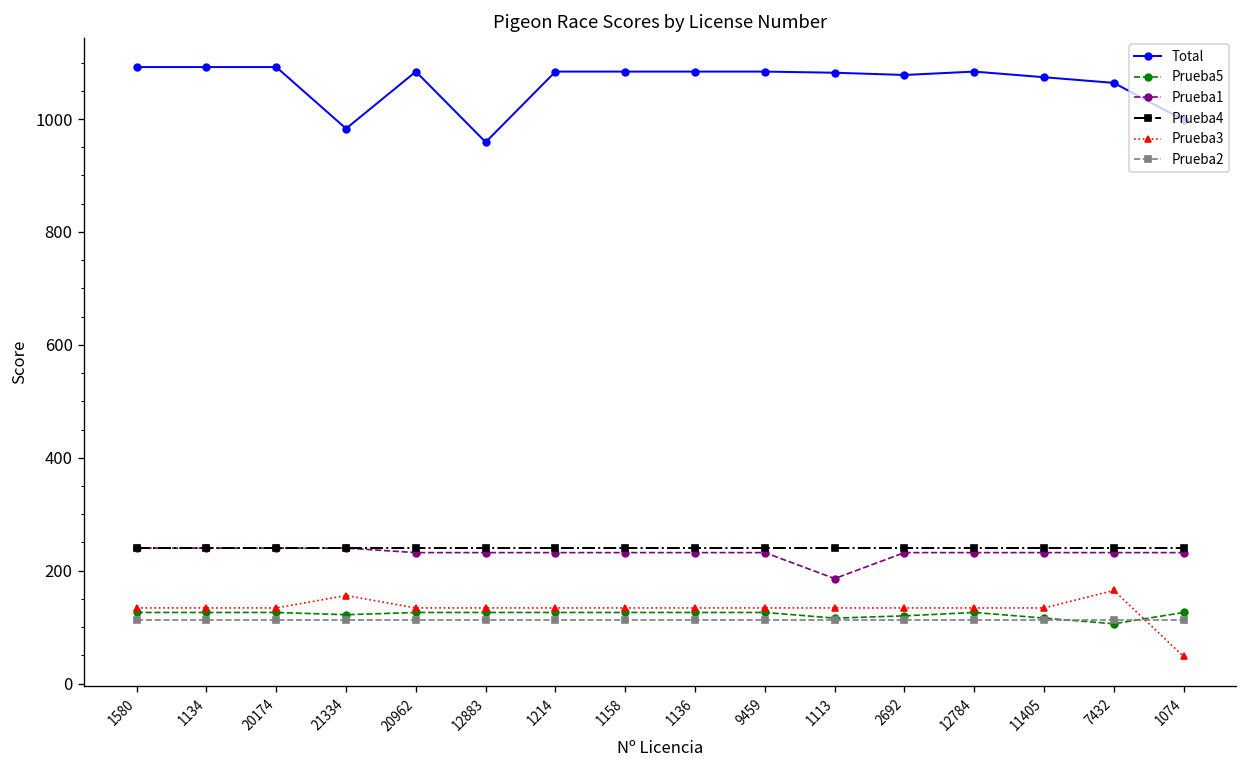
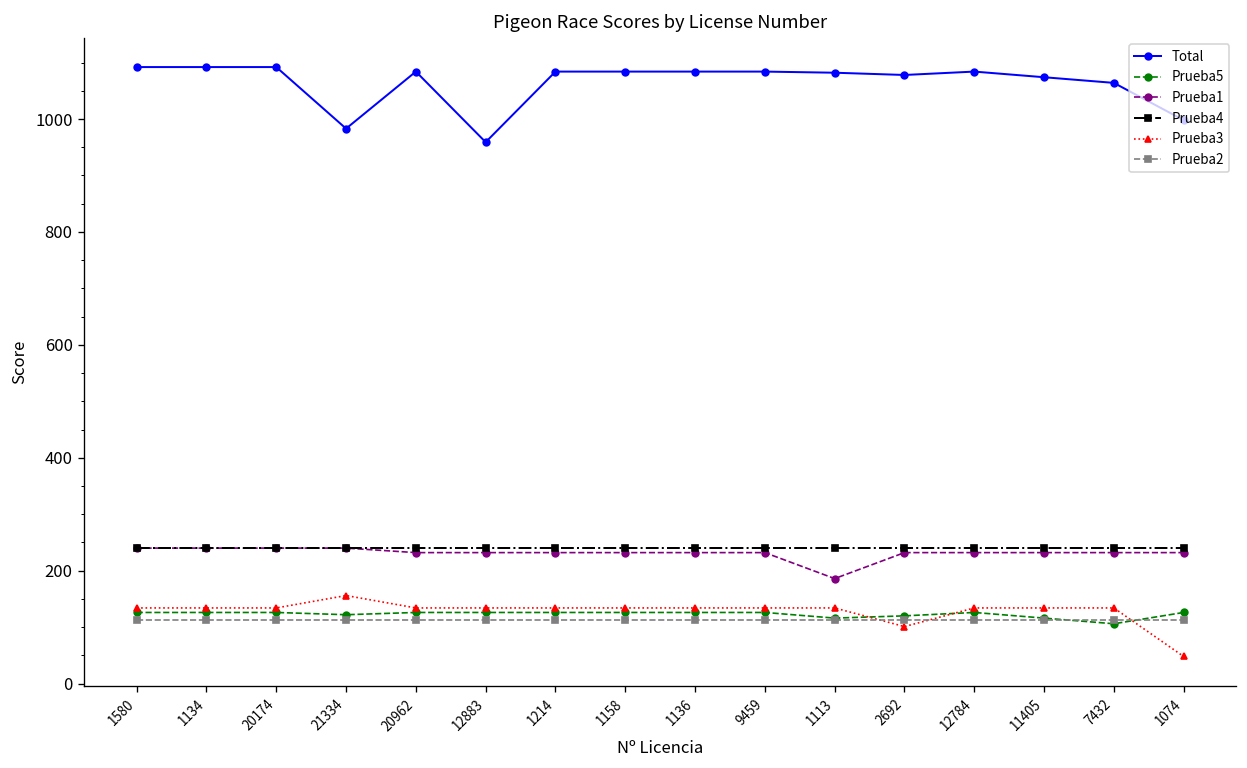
  {
    "Total": {
      "1580": 1090,
      "1134": 1090,
      "20174": 1090,
      "21334": 980,
      "20962": 1080,
      "12883": 960,
      "1214": 1080,
      "1158": 1080,
      "1136": 1080,
      "9459": 1080,
      "1113": 1080,
      "2692": 1080,
      "12784": 1080,
      "11405": 1070,
      "7432": 1060
    },
    "Prueba5": {
      "1580": 130,
      "1134": 130,
      "20174": 130,
      "21334": 120,
      "20962": 130,
      "12883": 130,
      "1214": 130,
      "1158": 130,
      "1136": 130,
      "9459": 130,
      "2692": 120,
      "12784": 130,
      "7432": 110,
      "1074": 130
    },
    "Prueba1": {
      "20962": 230,
      "12883": 230,
      "1214": 230,
      "1158": 230,
      "1136": 230,
      "9459": 230,
      "1113": 190,
      "2692": 230,
      "12784": 230,
      "11405": 230,
      "7432": 230,
      "1074": 230
    },
    "Prueba4": {
      "20962": 240,
      "12883": 240,
      "1214": 240,
      "1158": 240,
      "1136": 240,
      "9459": 240,
      "1113": 240,
      "2692": 240,
      "12784": 240,
      "11405": 240,
      "7432": 240,
      "1074": 240
    },
    "Prueba3": {
      "1580": 130,
      "1134": 130,
      "20174": 130,
      "21334": 160,
      "20962": 130,
      "12883": 130,
      "1214": 130,
      "1158": 130,
      "1136": 130,
      "9459": 130,
      "1113": 130,
-     "2692": 130,
+     "2692": 100,
      "12784": 130,
      "11405": 130,
-     "7432": 170,
+     "7432": 130,
      "1074": 50
    },
    "Prueba2": {
      "1580": 110,
      "1134": 110,
      "20174": 110,
      "21334": 110,
      "20962": 110,
      "12883": 110,
      "1214": 110,
      "1158": 110,
      "1136": 110,
      "9459": 110,
      "2692": 110,
      "12784": 110,
      "7432": 110,
      "1074": 110
    }
  }
